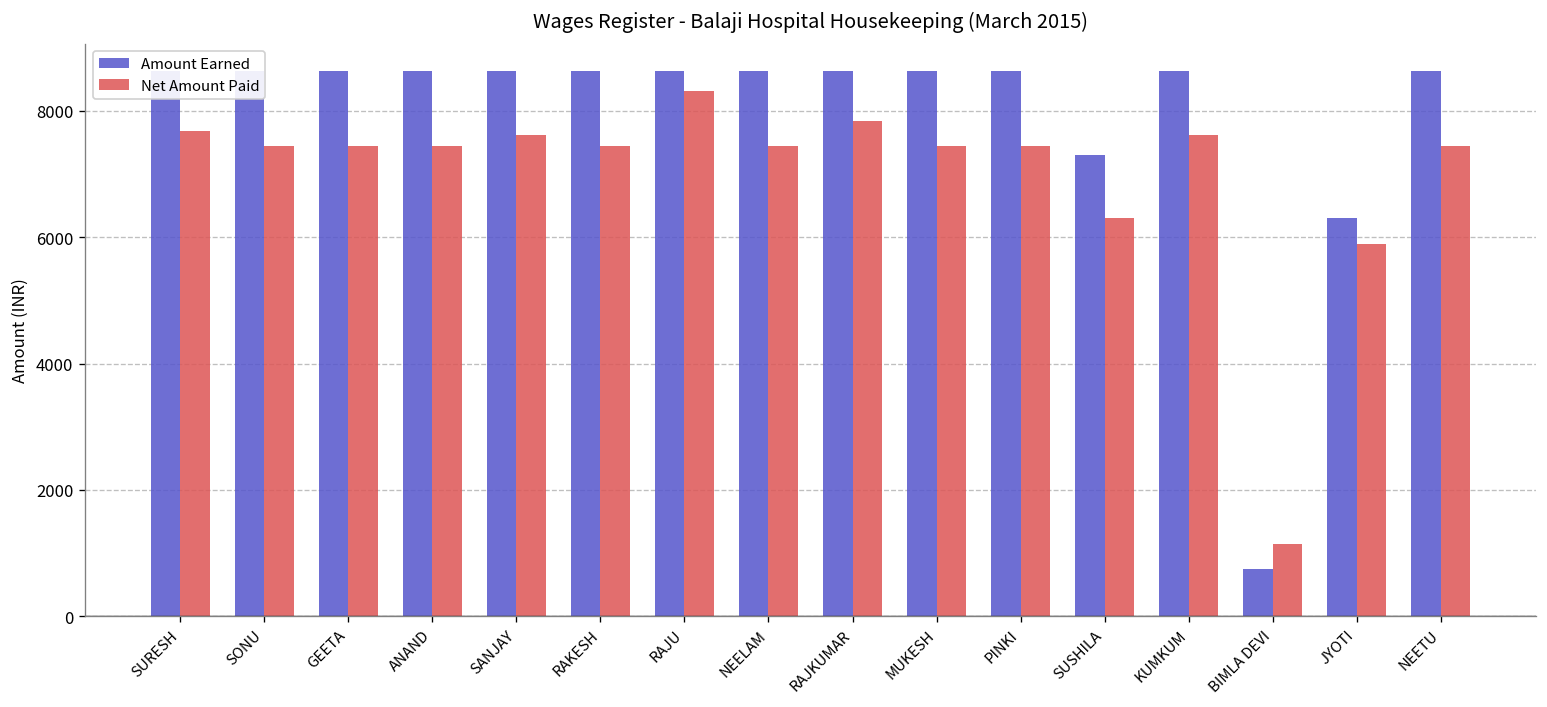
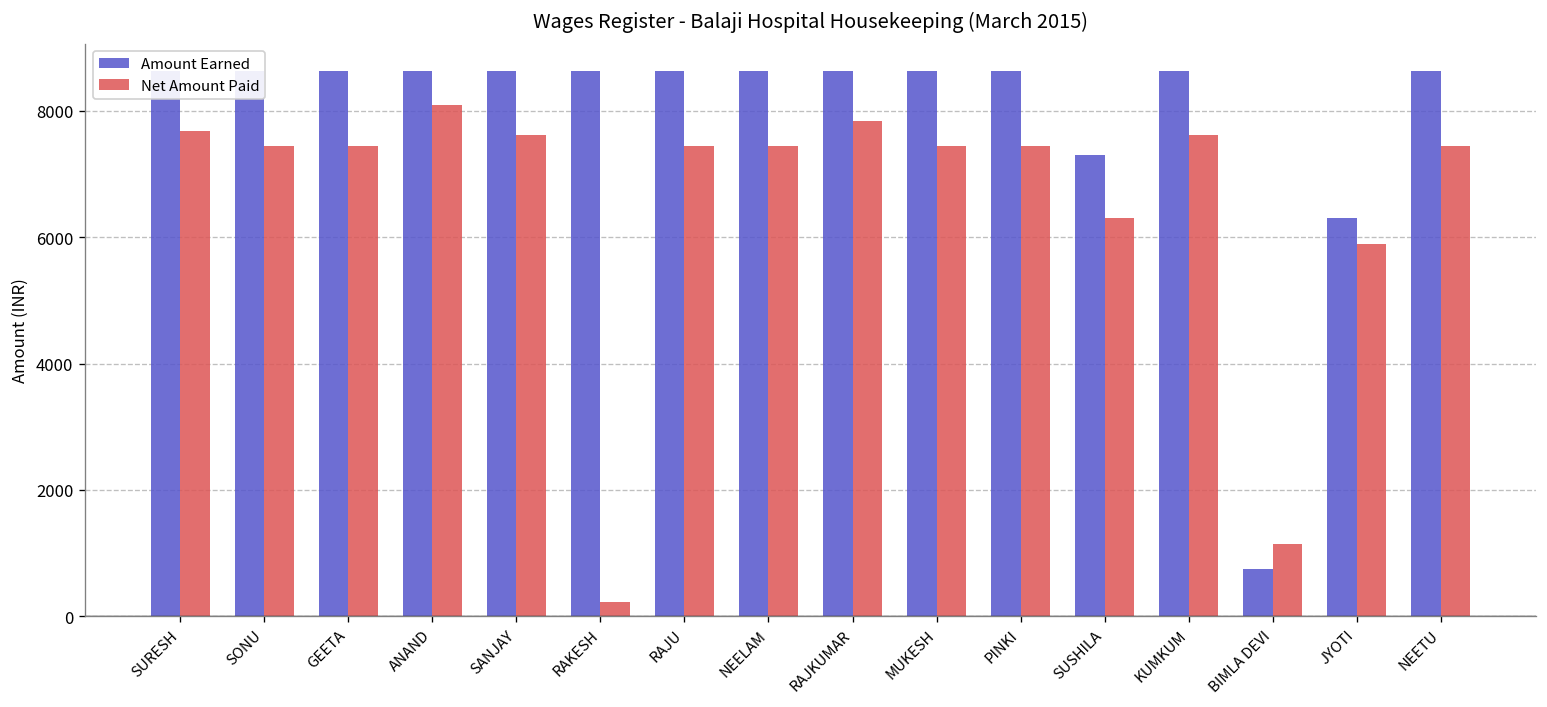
  {
    "Amount Earned": {
      "GEETA": 8600,
      "ANAND": 8600,
      "SANJAY": 8600,
      "RAKESH": 8600,
      "RAJU": 8600,
      "NEELAM": 8600,
      "RAJKUMAR": 8600,
      "MUKESH": 8600,
      "PINKI": 8600,
      "SUSHILA": 7300,
      "KUMKUM": 8600,
      "BIMLA DEVI": 700,
      "JYOTI": 6300,
      "NEETU": 8600
    },
    "Net Amount Paid": {
      "SURESH": 7700,
      "SONU": 7400,
      "GEETA": 7400,
-     "ANAND": 7400,
+     "ANAND": 8100,
      "SANJAY": 7600,
-     "RAKESH": 7400,
-     "RAJU": 8300,
+     "RAKESH": 200,
+     "RAJU": 7400,
      "NEELAM": 7400,
      "RAJKUMAR": 7800,
      "MUKESH": 7400,
      "PINKI": 7400,
      "SUSHILA": 6300,
      "KUMKUM": 7600,
      "BIMLA DEVI": 1100,
      "JYOTI": 5900,
      "NEETU": 7400
    }
  }
